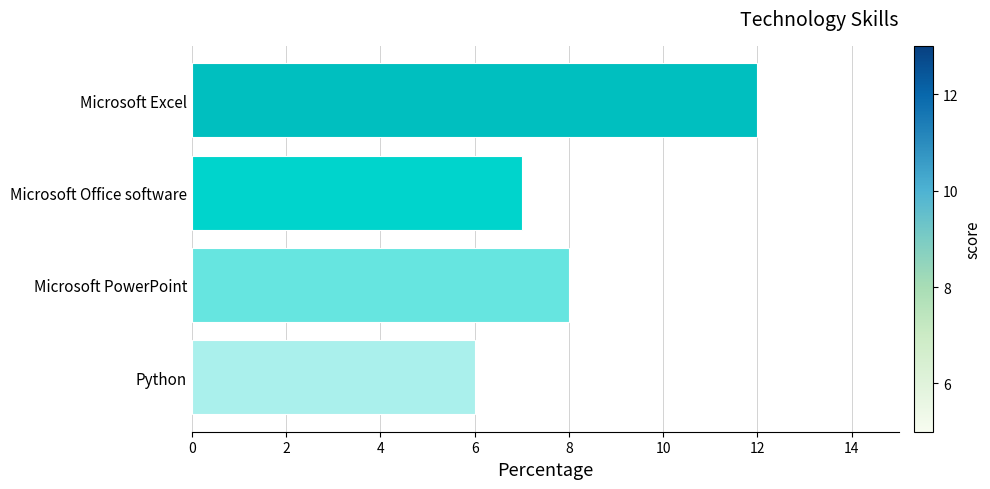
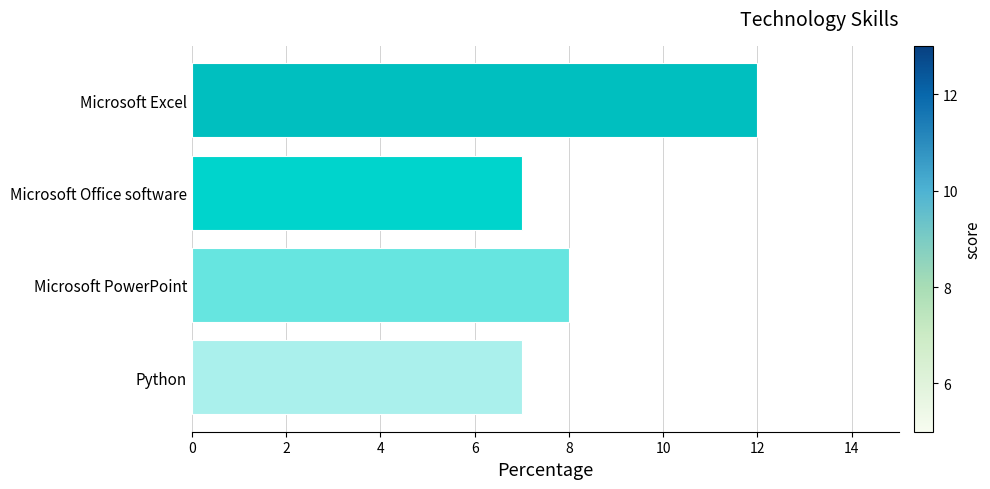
  {
    "Microsoft Excel": 12,
    "Microsoft Office software": 7,
    "Microsoft PowerPoint": 8,
-   "Python": 6
+   "Python": 7
  }
